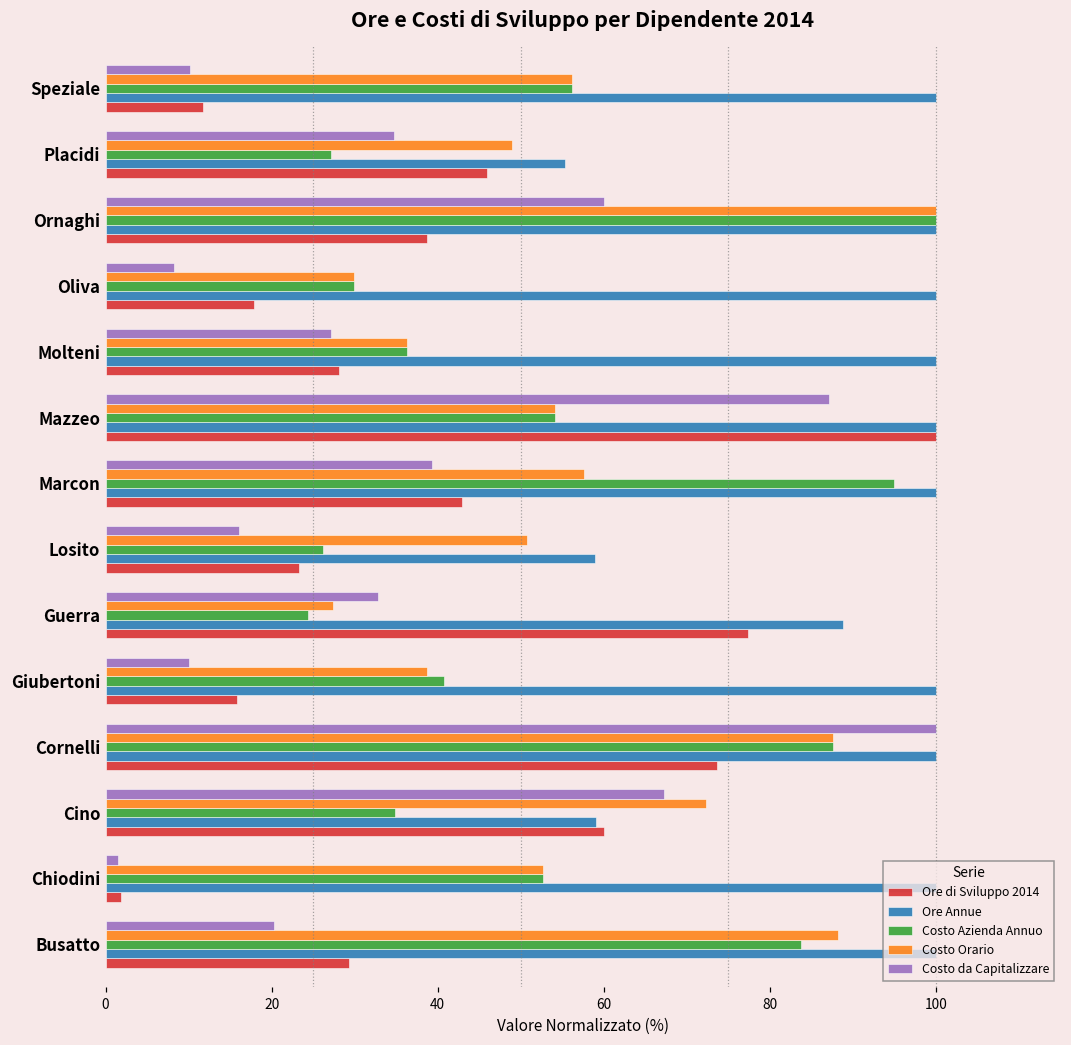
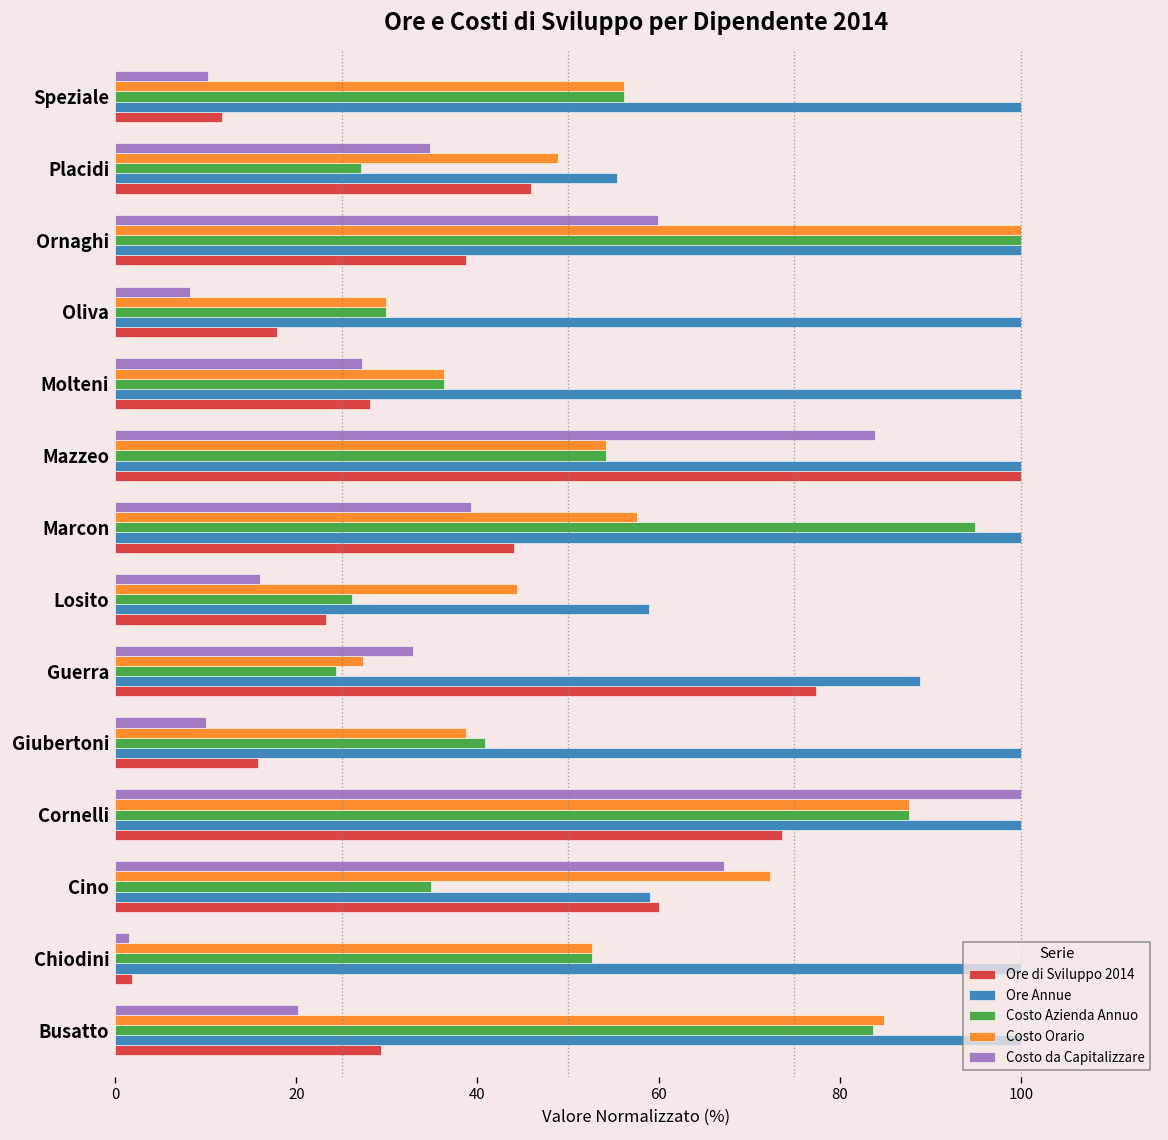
  {
    "Ore di Sviluppo 2014": {
      "Speziale": 12,
      "Placidi": 46,
      "Ornaghi": 39,
      "Oliva": 18,
      "Molteni": 28,
      "Mazzeo": 100,
-     "Marcon": 43,
+     "Marcon": 44,
      "Losito": 23,
      "Guerra": 77,
      "Giubertoni": 16,
      "Cornelli": 74,
      "Cino": 60,
      "Chiodini": 2,
      "Busatto": 29
    },
    "Ore Annue": {
      "Speziale": 100,
      "Placidi": 55,
      "Ornaghi": 100,
      "Oliva": 100,
      "Molteni": 100,
      "Mazzeo": 100,
      "Marcon": 100,
      "Losito": 59,
      "Guerra": 89,
      "Giubertoni": 100,
      "Cornelli": 100,
      "Cino": 59
    },
    "Costo Azienda Annuo": {
      "Speziale": 56,
      "Placidi": 27,
      "Ornaghi": 100,
      "Oliva": 30,
      "Molteni": 36,
      "Mazzeo": 54,
      "Marcon": 95,
      "Losito": 26,
      "Guerra": 24,
      "Giubertoni": 41,
      "Cornelli": 88,
      "Cino": 35,
      "Chiodini": 53,
      "Busatto": 84
    },
    "Costo Orario": {
      "Speziale": 56,
      "Placidi": 49,
      "Ornaghi": 100,
      "Oliva": 30,
      "Molteni": 36,
      "Mazzeo": 54,
      "Marcon": 58,
-     "Losito": 51,
+     "Losito": 44,
      "Guerra": 27,
      "Giubertoni": 39,
      "Cornelli": 88,
      "Cino": 72,
      "Chiodini": 53,
-     "Busatto": 88
+     "Busatto": 85
    },
    "Costo da Capitalizzare": {
      "Speziale": 10,
      "Placidi": 35,
      "Ornaghi": 60,
      "Oliva": 8,
      "Molteni": 27,
-     "Mazzeo": 87,
+     "Mazzeo": 84,
      "Marcon": 39,
      "Losito": 16,
      "Guerra": 33,
      "Giubertoni": 10,
      "Cornelli": 100,
      "Cino": 67,
      "Chiodini": 1,
      "Busatto": 20
    }
  }
